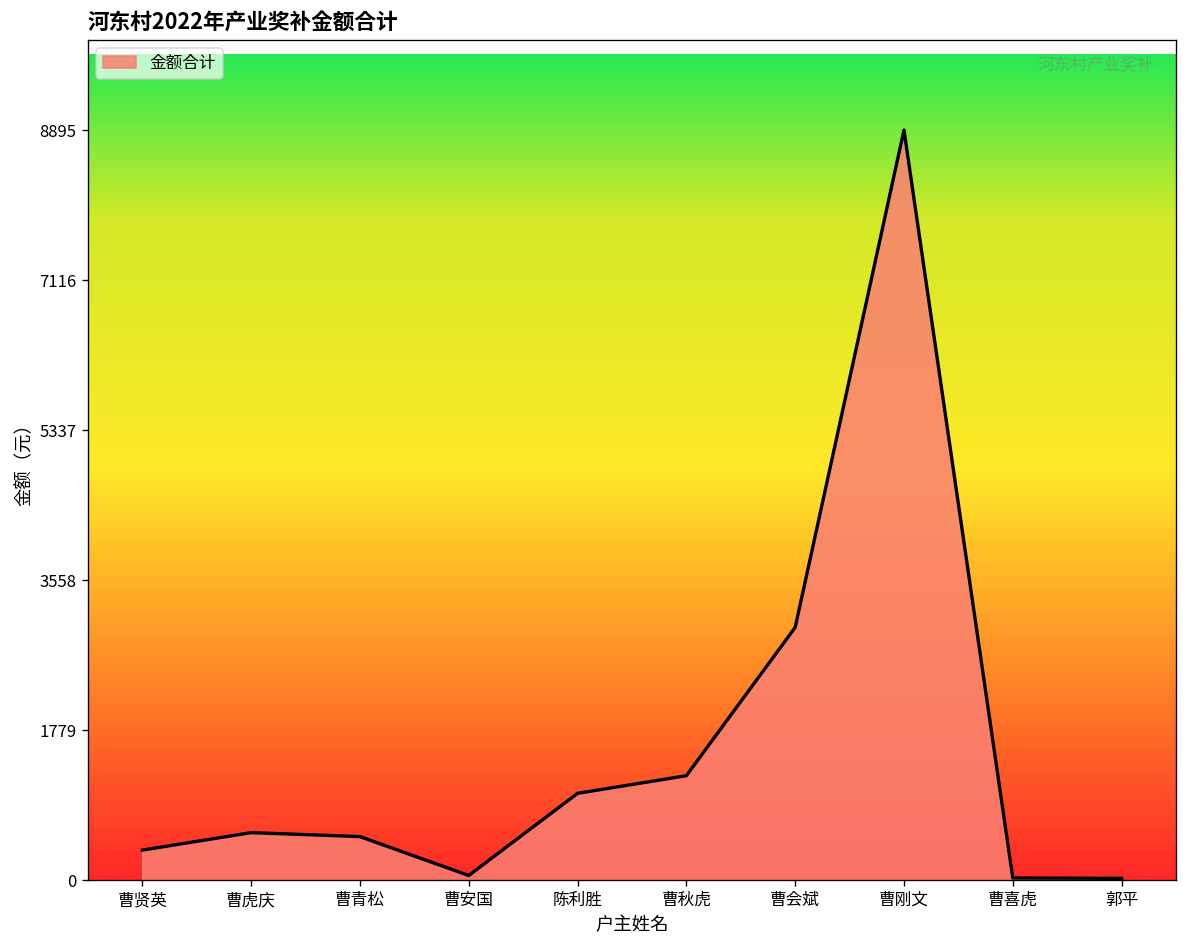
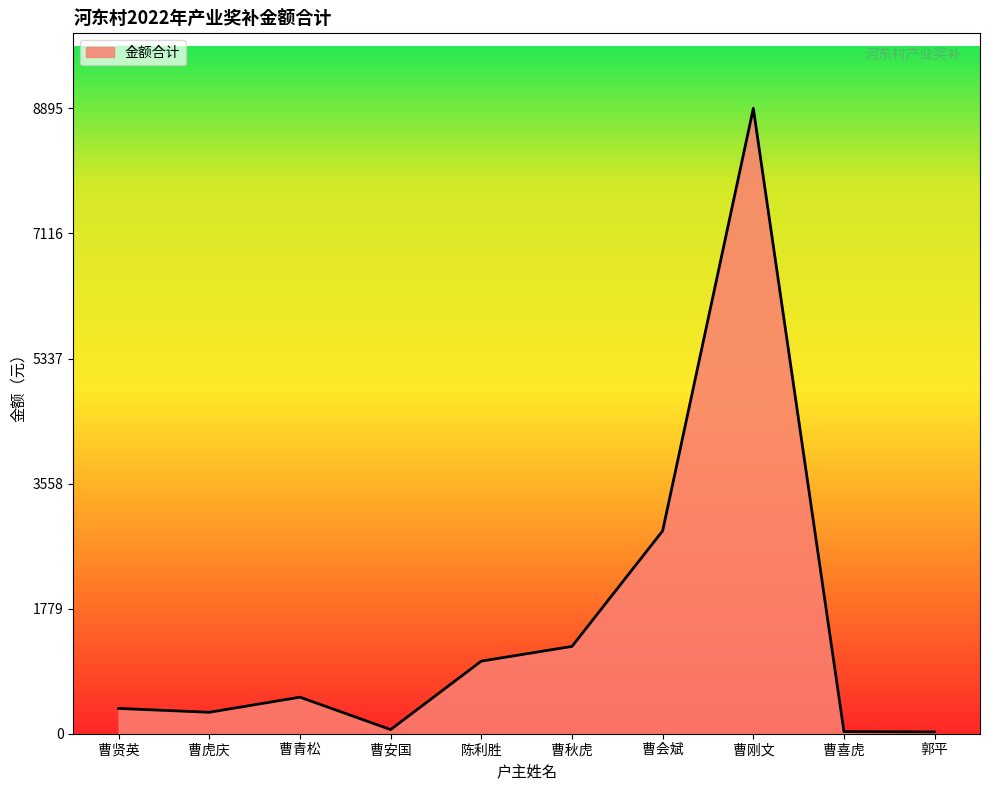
  {
    "曹贤英": 400,
-   "曹虎庆": 600,
+   "曹虎庆": 300,
    "曹青松": 500,
    "曹安国": 100,
    "陈利胜": 1000,
    "曹秋虎": 1200,
-   "曹会斌": 3000,
+   "曹会斌": 2900,
    "曹刚文": 8900,
    "曹喜虎": 0,
    "郭平": 0
  }
